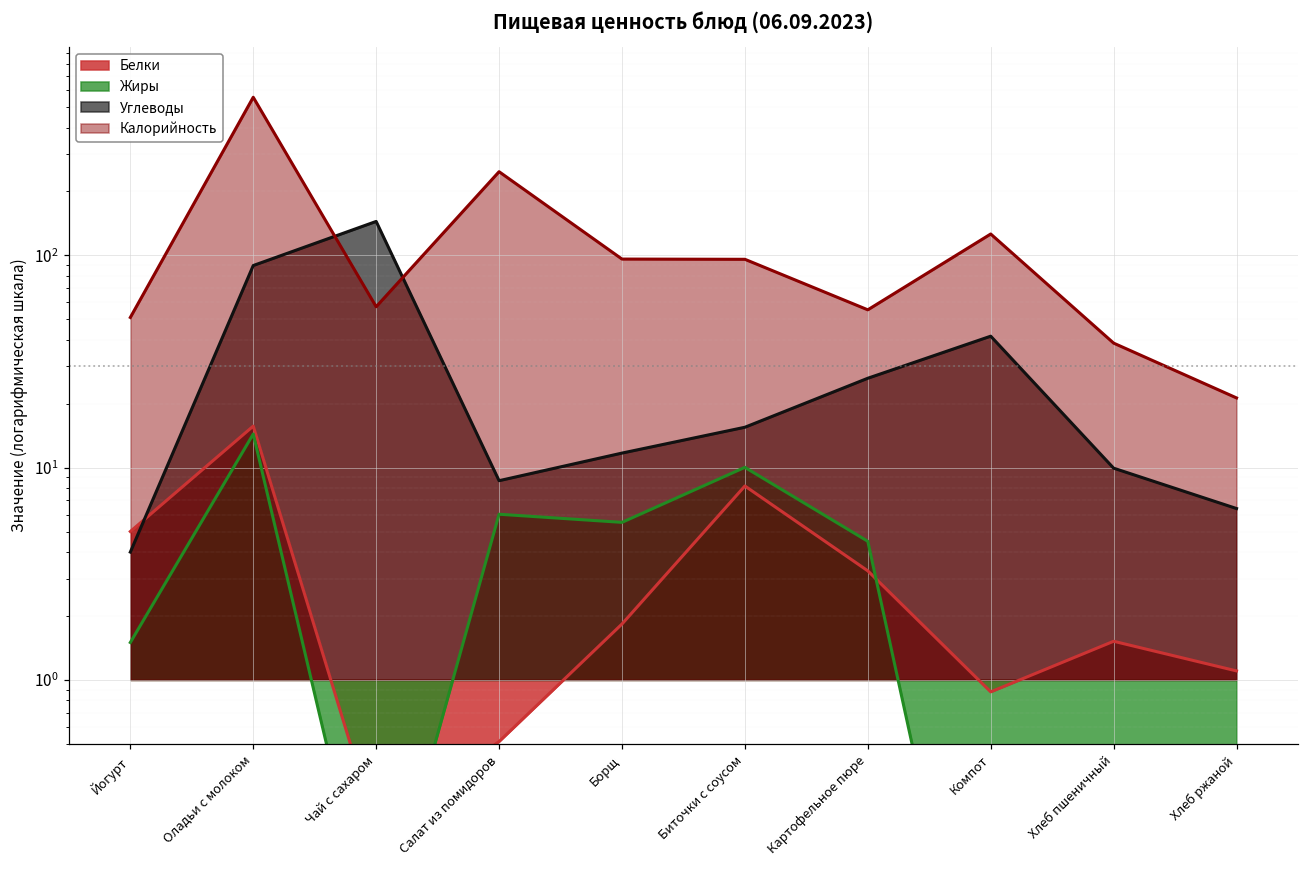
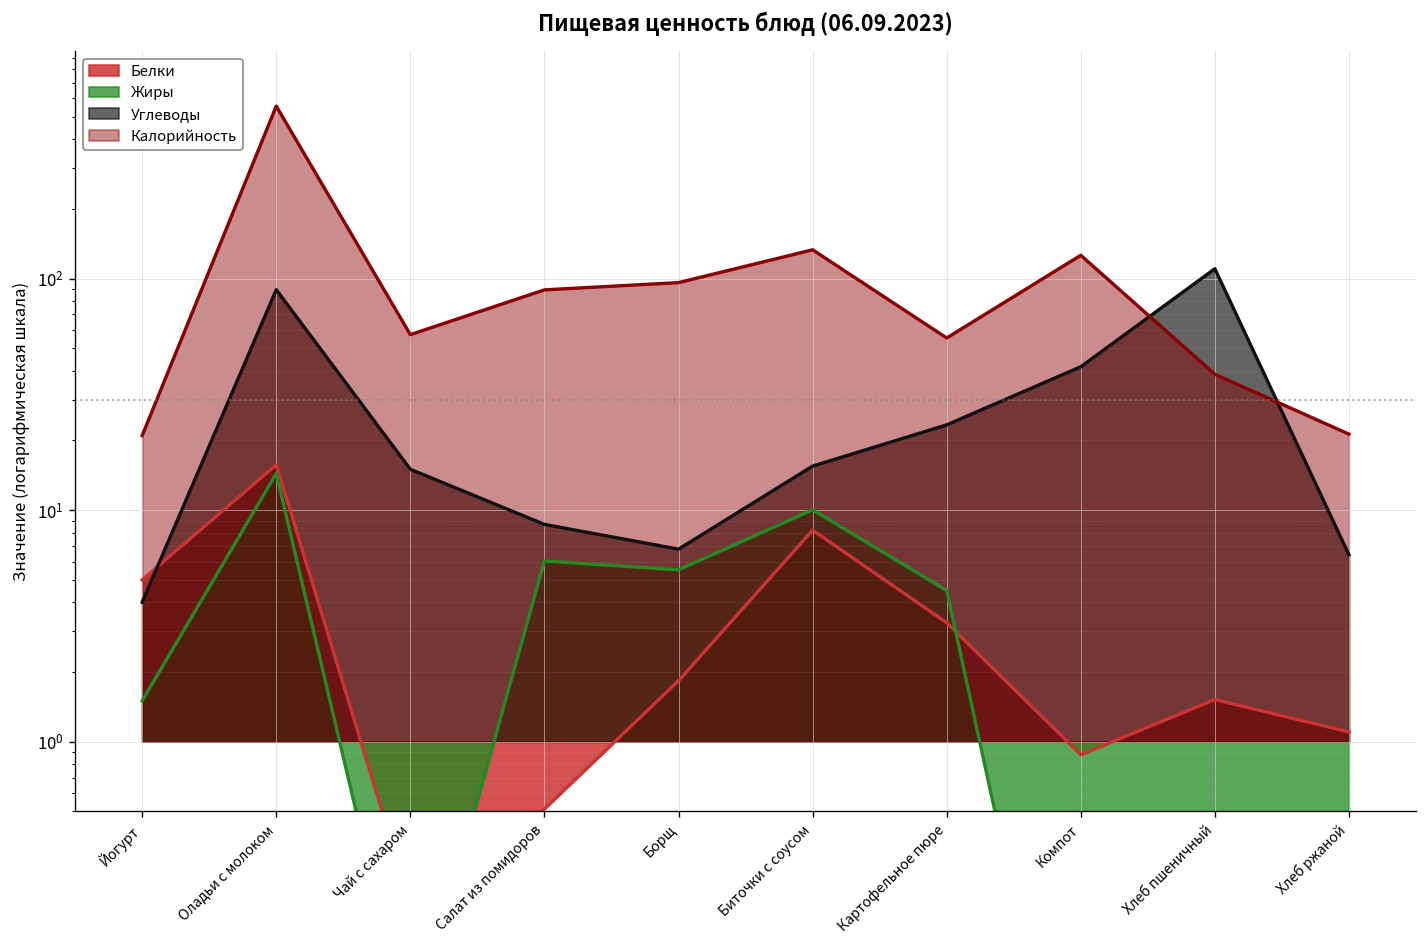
  {
    "Углеводы": {
      "Йогурт": 4.0,
      "Оладьи с молоком": 90,
-     "Чай с сахаром": 140,
+     "Чай с сахаром": 15,
      "Салат из помидоров": 9,
-     "Борщ": 12,
+     "Борщ": 6.8,
      "Биточки с соусом": 15,
-     "Картофельное пюре": 26,
+     "Картофельное пюре": 23,
      "Компот": 42,
-     "Хлеб пшеничный": 10,
+     "Хлеб пшеничный": 110,
      "Хлеб ржаной": 6.4
    },
    "Калорийность": {
-     "Йогурт": 51,
+     "Йогурт": 21,
      "Оладьи с молоком": 560,
      "Чай с сахаром": 57,
-     "Салат из помидоров": 250,
+     "Салат из помидоров": 90,
      "Борщ": 100,
-     "Биточки с соусом": 100,
+     "Биточки с соусом": 130,
      "Картофельное пюре": 55,
      "Компот": 130,
      "Хлеб пшеничный": 39,
      "Хлеб ржаной": 21
    }
  }
